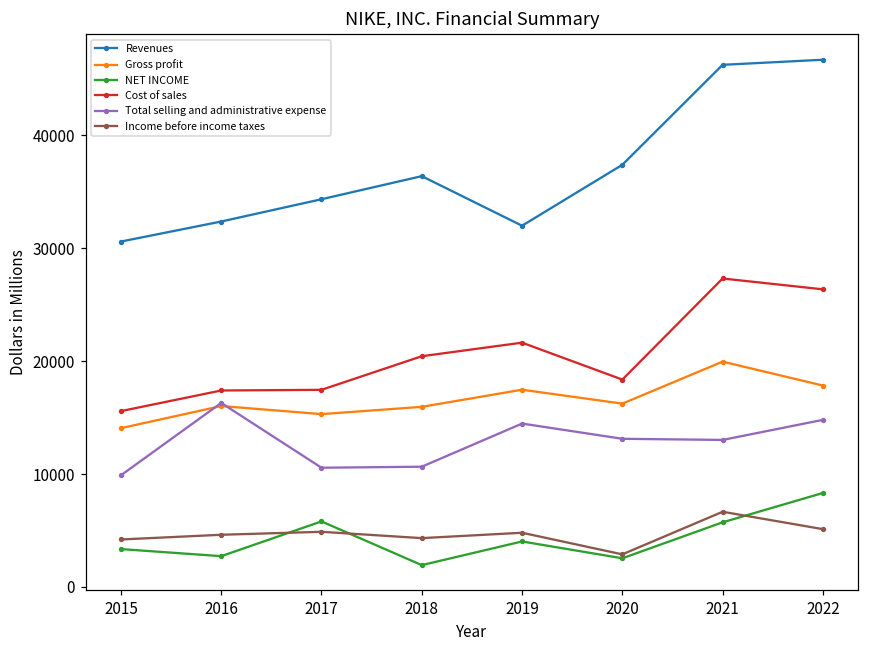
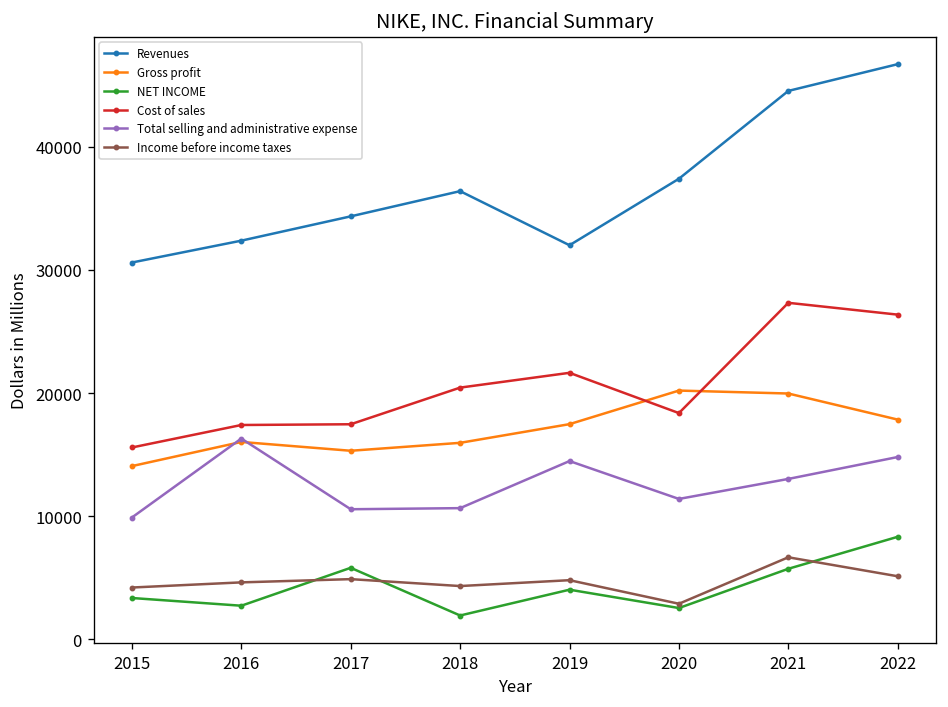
  {
    "Revenues": {
      "2015": 30600,
      "2016": 32400,
      "2017": 34400,
      "2018": 36400,
      "2019": 32000,
      "2020": 37400,
-     "2021": 46300,
+     "2021": 44500,
      "2022": 46700
    },
    "Gross profit": {
      "2015": 14100,
      "2016": 16000,
      "2017": 15300,
      "2018": 16000,
      "2019": 17500,
-     "2020": 16200,
+     "2020": 20200,
      "2021": 20000,
      "2022": 17800
    },
    "NET INCOME": {
      "2015": 3400,
      "2016": 2700,
      "2017": 5800,
      "2018": 1900,
      "2019": 4000,
      "2020": 2500,
      "2021": 5700,
      "2022": 8300
    },
    "Cost of sales": {
      "2015": 15600,
      "2016": 17400,
      "2017": 17500,
      "2018": 20400,
      "2019": 21600,
      "2020": 18400,
      "2021": 27300,
      "2022": 26400
    },
    "Total selling and administrative expense": {
      "2015": 9900,
      "2016": 16300,
      "2017": 10600,
      "2018": 10700,
      "2019": 14500,
-     "2020": 13100,
+     "2020": 11400,
      "2021": 13000,
      "2022": 14800
    },
    "Income before income taxes": {
      "2015": 4200,
      "2016": 4600,
      "2017": 4900,
      "2018": 4300,
      "2019": 4800,
      "2020": 2900,
      "2021": 6700,
      "2022": 5100
    }
  }
